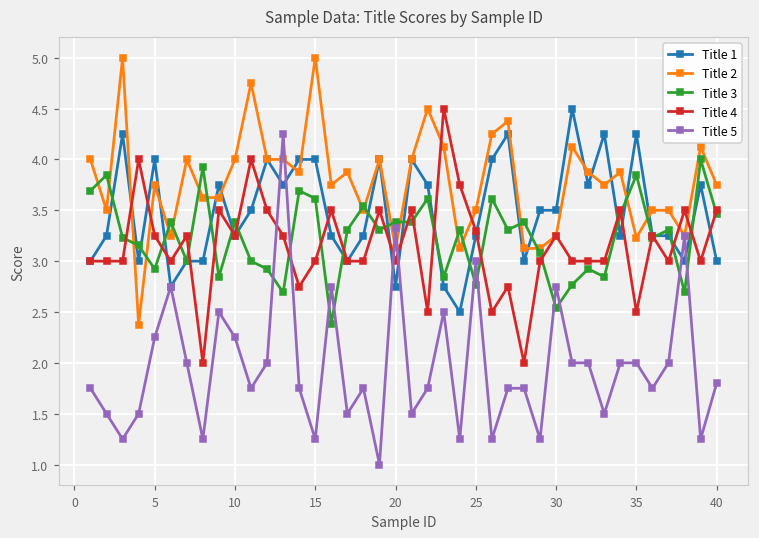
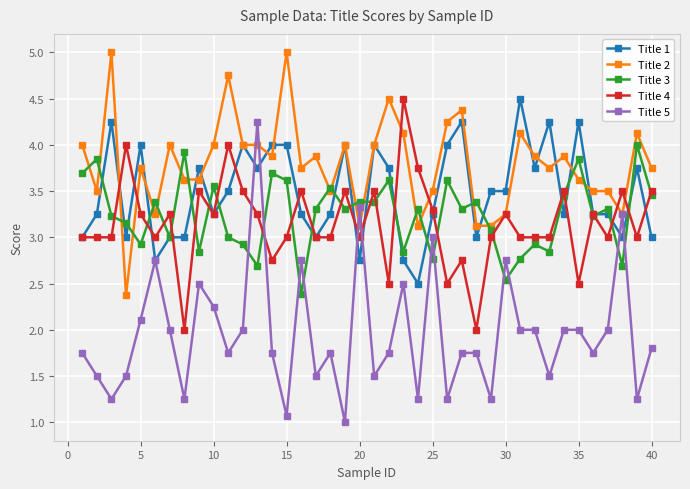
  {
    "Title 1": {
      "5": 4.0,
      "15": 4.0,
      "20": 2.8,
      "25": 3.3,
      "30": 3.5,
      "35": 4.3,
      "40": 3.0
    },
    "Title 2": {
      "5": 3.8,
      "10": 4.0,
      "15": 5.0,
      "20": 3.1,
      "25": 3.5,
-     "35": 3.2,
+     "35": 3.6,
      "40": 3.8
    },
    "Title 3": {
      "5": 2.9,
-     "10": 3.4,
+     "10": 3.6,
      "15": 3.6,
      "20": 3.4,
      "25": 2.8,
      "30": 2.5,
      "35": 3.8,
      "40": 3.5
    },
    "Title 4": {
      "5": 3.3,
      "15": 3.0,
      "20": 3.0,
      "25": 3.3,
      "35": 2.5,
      "40": 3.5
    },
    "Title 5": {
-     "5": 2.3,
+     "5": 2.1,
      "10": 2.3,
-     "15": 1.3,
+     "15": 1.1,
      "20": 3.3,
      "25": 3.0,
      "30": 2.8,
      "35": 2.0,
      "40": 1.8
    }
  }
